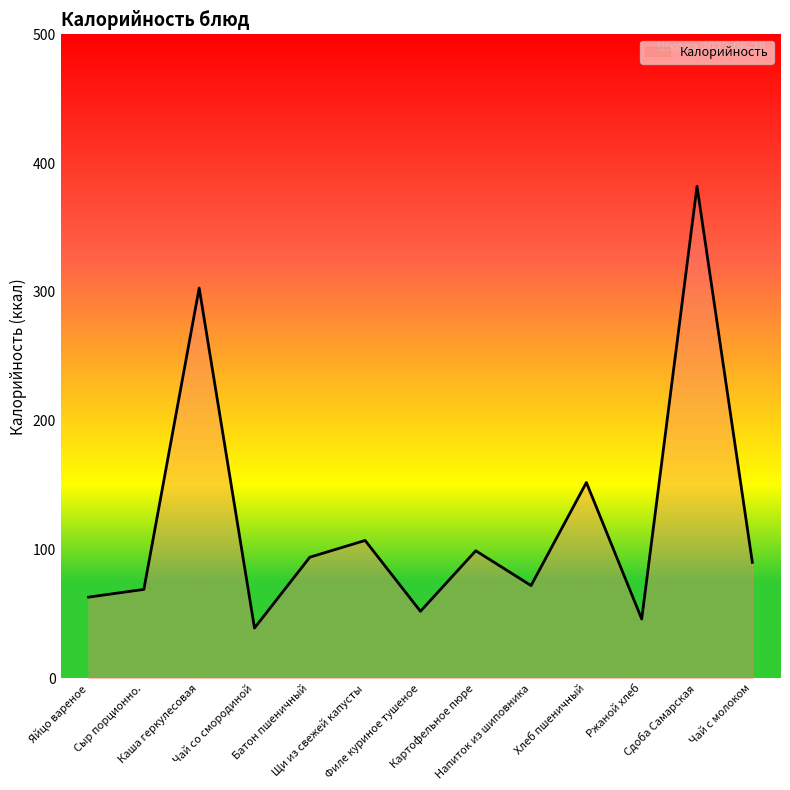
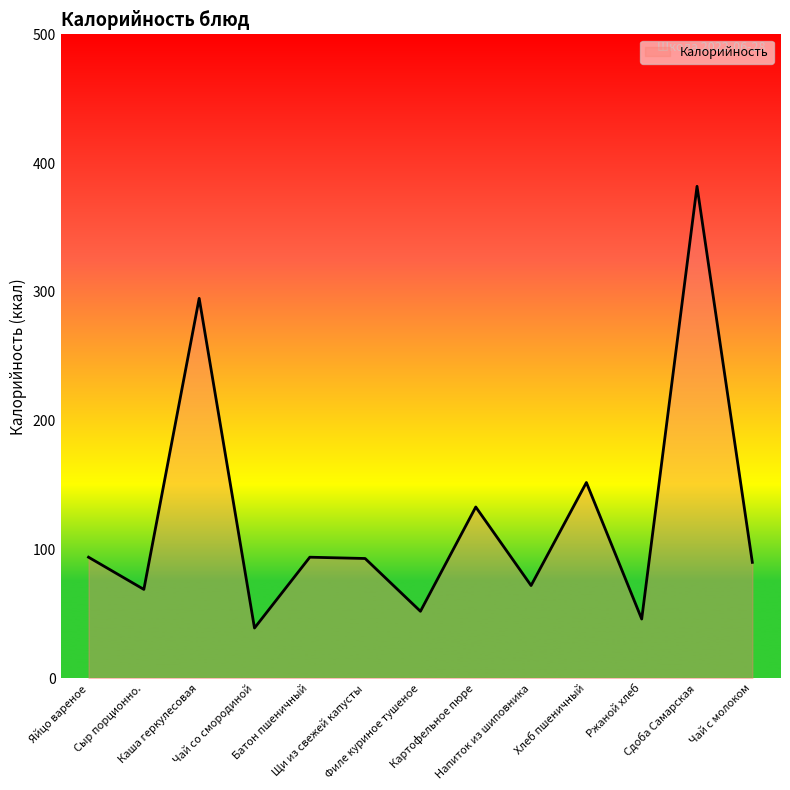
  {
-   "Яйцо вареное": 63,
+   "Яйцо вареное": 94,
    "Сыр порционно.": 69,
-   "Каша геркулесовая": 303,
+   "Каша геркулесовая": 295,
    "Чай со смородиной": 39,
    "Батон пшеничный": 94,
-   "Щи из свежей капусты": 107,
+   "Щи из свежей капусты": 93,
    "Филе куриное тушеное": 52,
-   "Картофельное пюре": 99,
+   "Картофельное пюре": 133,
    "Напиток из шиповника": 72,
    "Хлеб пшеничный": 152,
    "Ржаной хлеб": 46,
    "Сдоба Самарская": 382,
    "Чай с молоком": 90
  }
